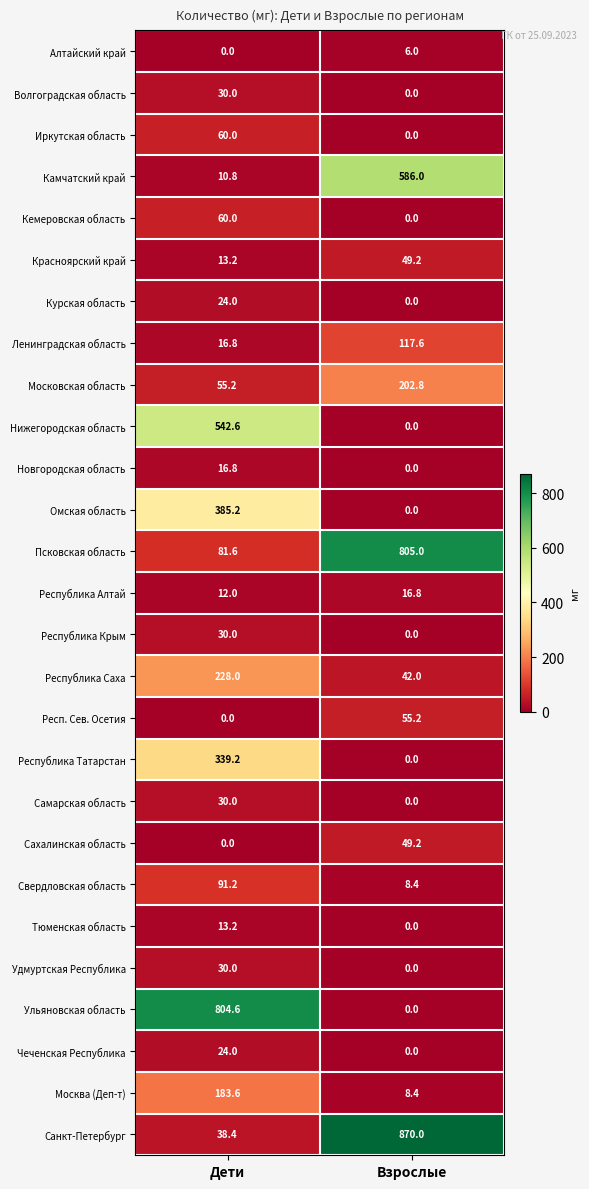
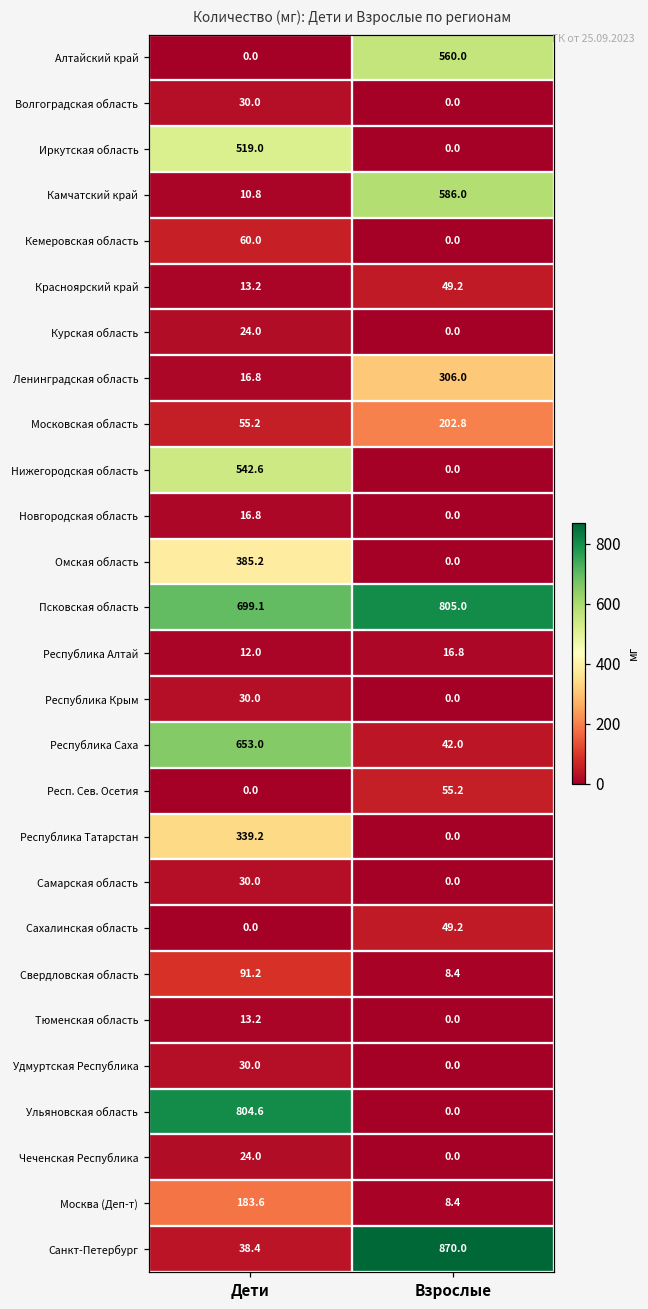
  {
    "Алтайский край": {
      "Дети": 0.0,
-     "Взрослые": 6.0
+     "Взрослые": 560.0
    },
    "Волгоградская область": {
      "Дети": 30.0,
      "Взрослые": 0.0
    },
    "Иркутская область": {
-     "Дети": 60.0,
+     "Дети": 519.0,
      "Взрослые": 0.0
    },
    "Камчатский край": {
      "Дети": 10.8,
      "Взрослые": 586.0
    },
    "Кемеровская область": {
      "Дети": 60.0,
      "Взрослые": 0.0
    },
    "Красноярский край": {
      "Дети": 13.2,
      "Взрослые": 49.2
    },
    "Курская область": {
      "Дети": 24.0,
      "Взрослые": 0.0
    },
    "Ленинградская область": {
      "Дети": 16.8,
-     "Взрослые": 117.6
+     "Взрослые": 306.0
    },
    "Московская область": {
      "Дети": 55.2,
      "Взрослые": 202.8
    },
    "Нижегородская область": {
      "Дети": 542.6,
      "Взрослые": 0.0
    },
    "Новгородская область": {
      "Дети": 16.8,
      "Взрослые": 0.0
    },
    "Омская область": {
      "Дети": 385.2,
      "Взрослые": 0.0
    },
    "Псковская область": {
-     "Дети": 81.6,
+     "Дети": 699.1,
      "Взрослые": 805.0
    },
    "Республика Алтай": {
      "Дети": 12.0,
      "Взрослые": 16.8
    },
    "Республика Крым": {
      "Дети": 30.0,
      "Взрослые": 0.0
    },
    "Республика Саха": {
-     "Дети": 228.0,
+     "Дети": 653.0,
      "Взрослые": 42.0
    },
    "Респ. Сев. Осетия": {
      "Дети": 0.0,
      "Взрослые": 55.2
    },
    "Республика Татарстан": {
      "Дети": 339.2,
      "Взрослые": 0.0
    },
    "Самарская область": {
      "Дети": 30.0,
      "Взрослые": 0.0
    },
    "Сахалинская область": {
      "Дети": 0.0,
      "Взрослые": 49.2
    },
    "Свердловская область": {
      "Дети": 91.2,
      "Взрослые": 8.4
    },
    "Тюменская область": {
      "Дети": 13.2,
      "Взрослые": 0.0
    },
    "Удмуртская Республика": {
      "Дети": 30.0,
      "Взрослые": 0.0
    },
    "Ульяновская область": {
      "Дети": 804.6,
      "Взрослые": 0.0
    },
    "Чеченская Республика": {
      "Дети": 24.0,
      "Взрослые": 0.0
    },
    "Москва (Деп-т)": {
      "Дети": 183.6,
      "Взрослые": 8.4
    },
    "Санкт-Петербург": {
      "Дети": 38.4,
      "Взрослые": 870.0
    }
  }
